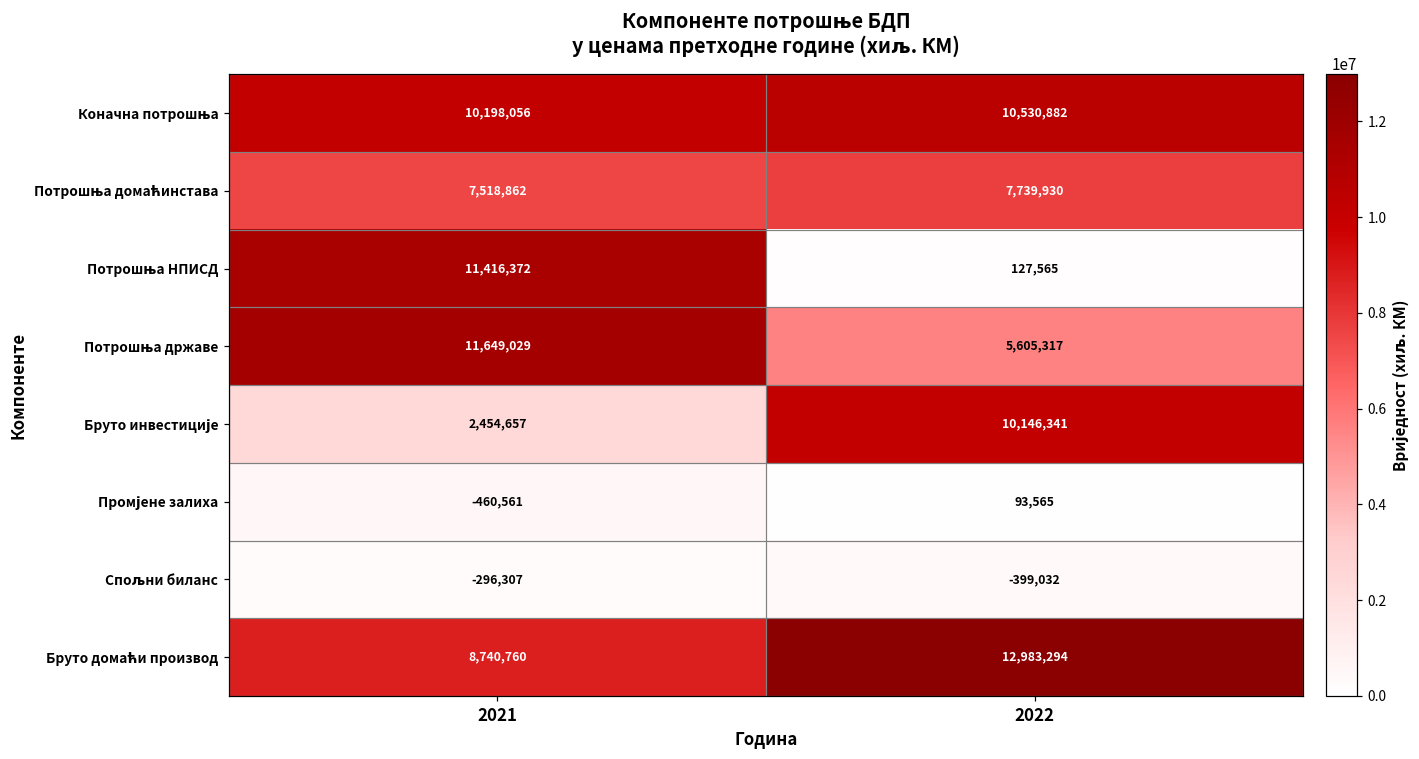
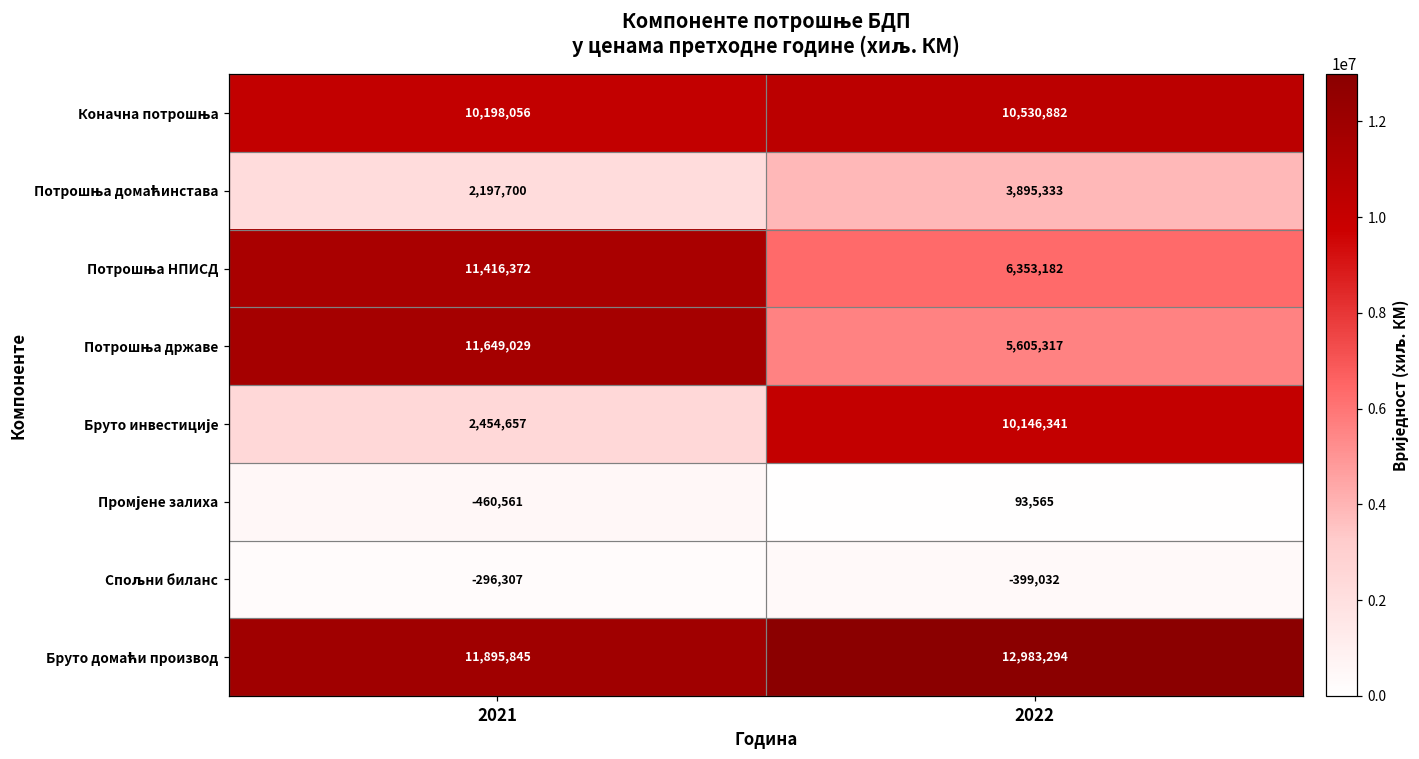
  {
    "Потрошња домаћинстава": {
-     "2021": "7,518,862",
-     "2022": "7,739,930"
+     "2021": "2,197,700",
+     "2022": "3,895,333"
    },
    "Потрошња НПИСД": {
-     "2022": "127,565"
+     "2022": "6,353,182"
    },
    "Бруто домаћи производ": {
-     "2021": "8,740,760"
+     "2021": "11,895,845"
    }
  }
